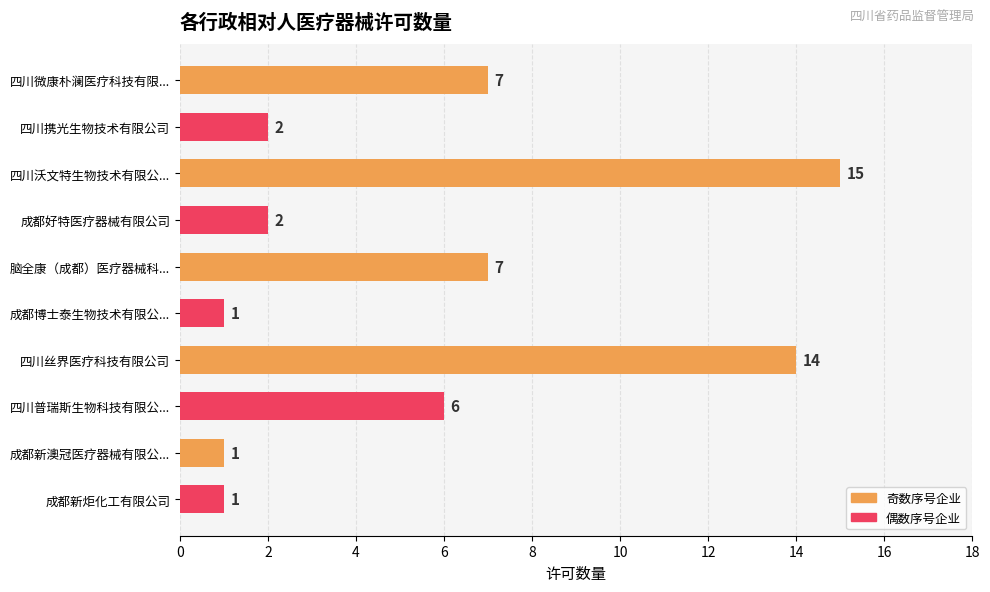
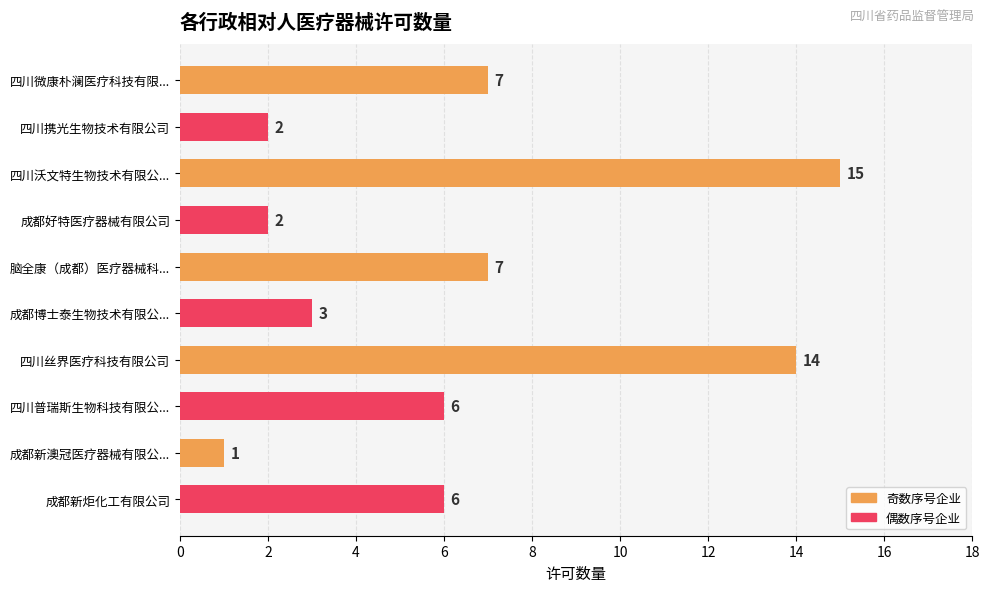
  {
    "四川微康朴澜医疗科技有限...": 7,
    "四川携光生物技术有限公司": 2,
    "四川沃文特生物技术有限公...": 15,
    "成都好特医疗器械有限公司": 2,
    "脑全康（成都）医疗器械科...": 7,
-   "成都博士泰生物技术有限公...": 1,
+   "成都博士泰生物技术有限公...": 3,
    "四川丝界医疗科技有限公司": 14,
    "四川普瑞斯生物科技有限公...": 6,
    "成都新澳冠医疗器械有限公...": 1,
-   "成都新炬化工有限公司": 1
+   "成都新炬化工有限公司": 6
  }
